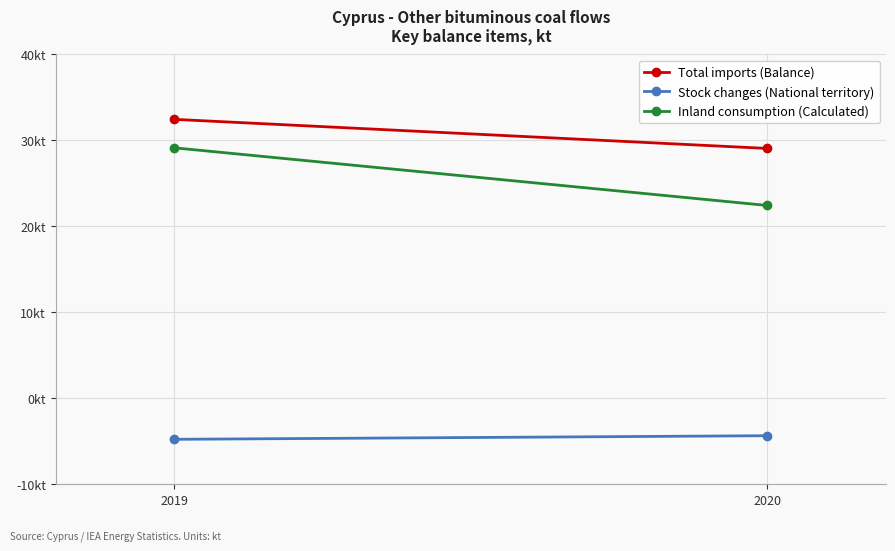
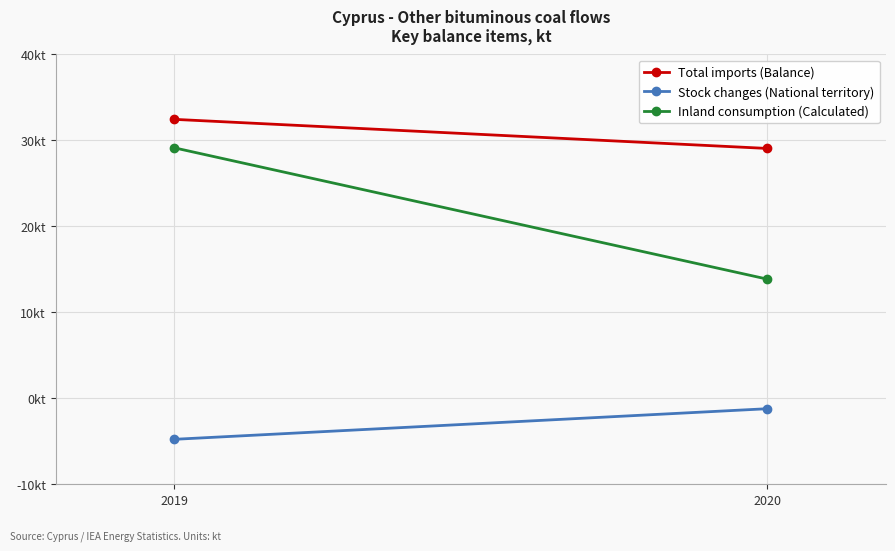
  {
    "Total imports (Balance)": {
      "2019": "32kt",
      "2020": "29kt"
    },
    "Stock changes (National territory)": {
      "2019": "-5kt",
-     "2020": "-4kt"
+     "2020": "-1kt"
    },
    "Inland consumption (Calculated)": {
      "2019": "29kt",
-     "2020": "22kt"
+     "2020": "14kt"
    }
  }
